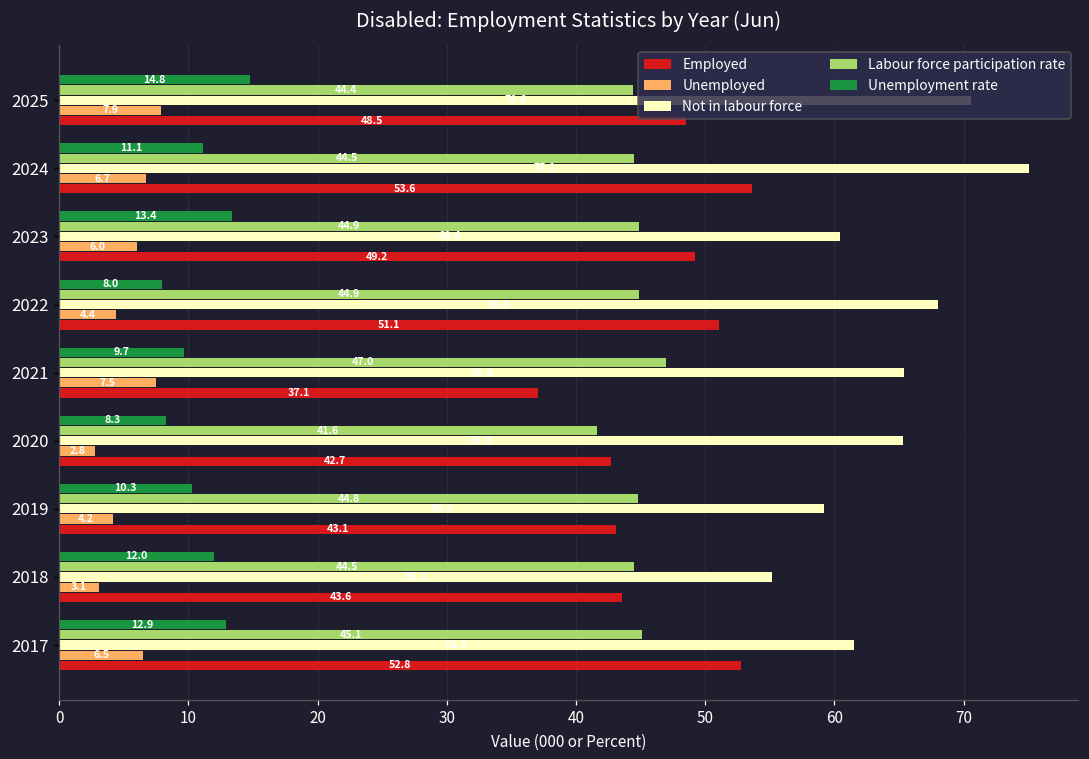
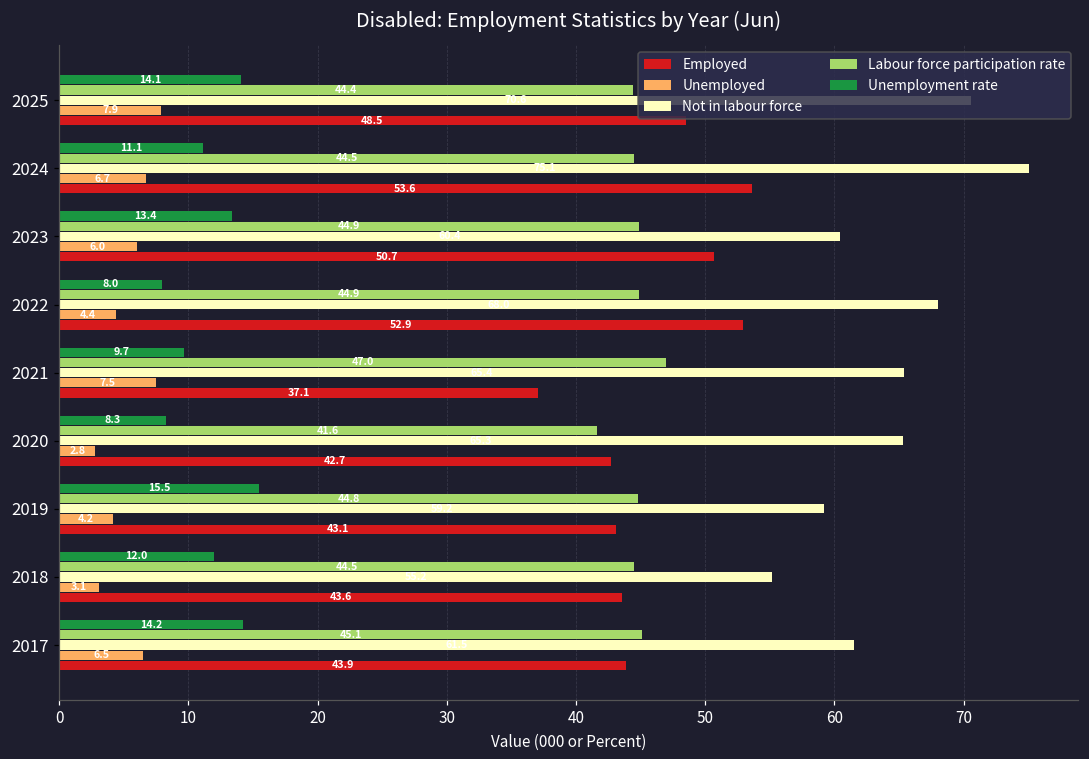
  {
    "Employed": {
      "2025": 48.5,
      "2024": 53.6,
-     "2023": 49.2,
-     "2022": 51.1,
+     "2023": 50.7,
+     "2022": 52.9,
      "2021": 37.1,
      "2020": 42.7,
      "2019": 43.1,
      "2018": 43.6,
-     "2017": 52.8
+     "2017": 43.9
    },
    "Unemployed": {
      "2025": 7.9,
      "2024": 6.7,
      "2023": 6.0,
      "2022": 4.4,
      "2021": 7.5,
      "2020": 2.8,
      "2019": 4.2,
      "2018": 3.1,
      "2017": 6.5
    },
    "Not in labour force": {
      "2024": 75.1,
      "2023": 60.4,
      "2022": 68.0,
      "2021": 65.4,
      "2020": 65.3,
      "2019": 59.2,
      "2018": 55.2,
      "2017": 61.5
    },
    "Labour force participation rate": {
      "2025": 44.4,
      "2024": 44.5,
      "2023": 44.9,
      "2022": 44.9,
      "2021": 47.0,
      "2020": 41.6,
      "2019": 44.8,
      "2018": 44.5,
      "2017": 45.1
    },
    "Unemployment rate": {
-     "2025": 14.8,
+     "2025": 14.1,
      "2024": 11.1,
      "2023": 13.4,
      "2022": 8.0,
      "2021": 9.7,
      "2020": 8.3,
-     "2019": 10.3,
+     "2019": 15.5,
      "2018": 12.0,
-     "2017": 12.9
+     "2017": 14.2
    }
  }
